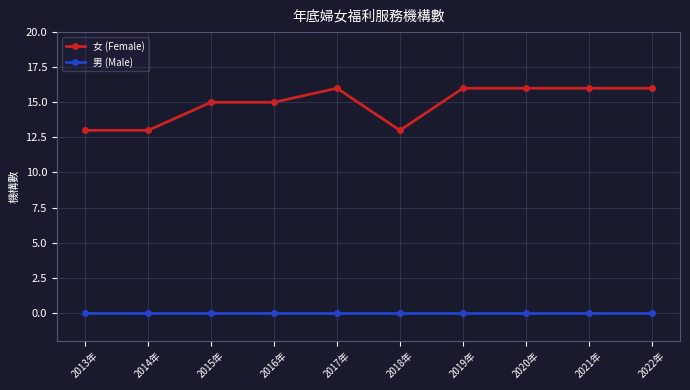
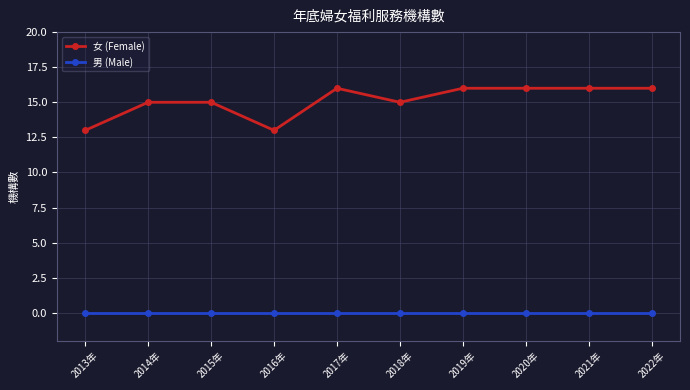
  {
    "女 (Female)": {
      "2013年": 13,
-     "2014年": 13,
+     "2014年": 15,
      "2015年": 15,
-     "2016年": 15,
+     "2016年": 13,
      "2017年": 16,
-     "2018年": 13,
+     "2018年": 15,
      "2019年": 16,
      "2020年": 16,
      "2021年": 16,
      "2022年": 16
    },
    "男 (Male)": {
      "2013年": 0,
      "2014年": 0,
      "2015年": 0,
      "2016年": 0,
      "2017年": 0,
      "2018年": 0,
      "2019年": 0,
      "2020年": 0,
      "2021年": 0,
      "2022年": 0
    }
  }
